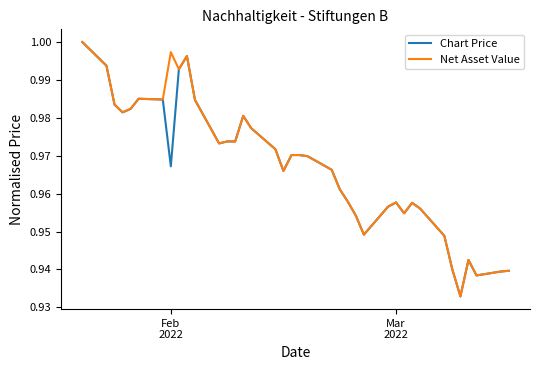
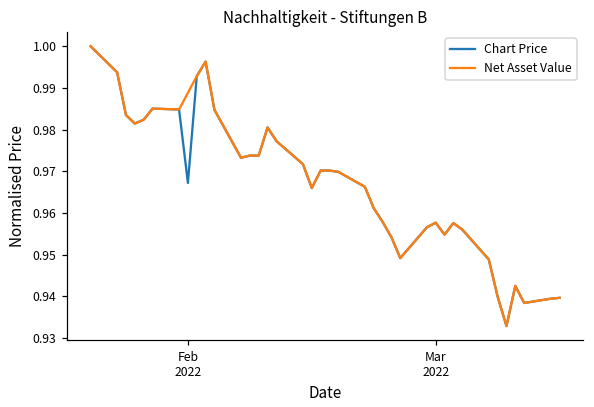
  {
    "Chart Price": {
      "Feb 2022": 0.967
    },
    "Net Asset Value": {
-     "Feb 2022": 0.997
+     "Feb 2022": 0.989
    }
  }
